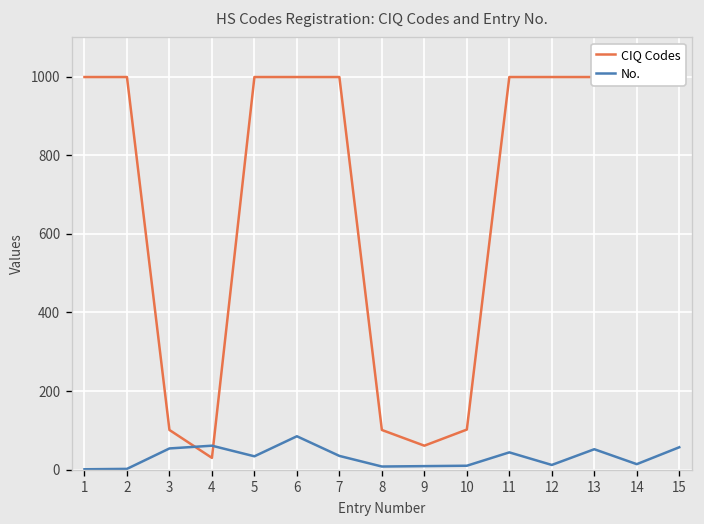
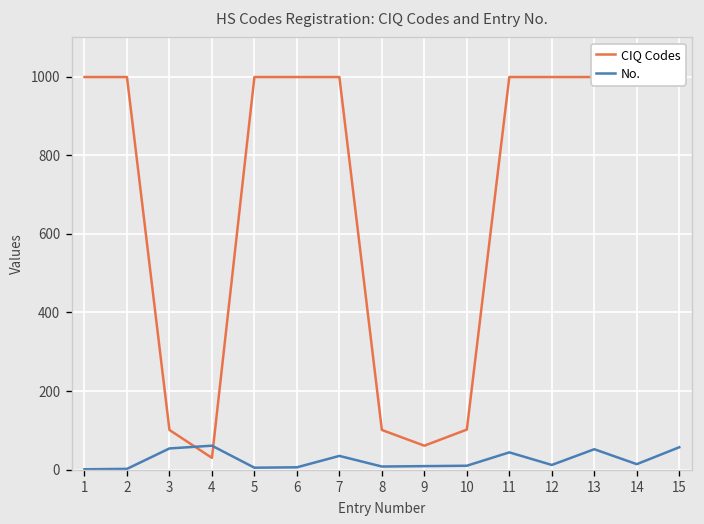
  {
    "CIQ Codes": {
      "1": 1000,
      "2": 1000,
      "3": 100,
      "4": 30,
      "5": 1000,
      "6": 1000,
      "7": 1000,
      "8": 100,
      "9": 60,
      "10": 100,
      "11": 1000,
      "12": 1000
    },
    "No.": {
      "1": 0,
      "2": 0,
      "3": 50,
      "4": 60,
-     "5": 30,
-     "6": 90,
+     "5": 10,
+     "6": 10,
      "7": 40,
      "8": 10,
      "9": 10,
      "10": 10,
      "11": 40,
      "12": 10,
      "13": 50,
      "14": 10,
      "15": 60
    }
  }
